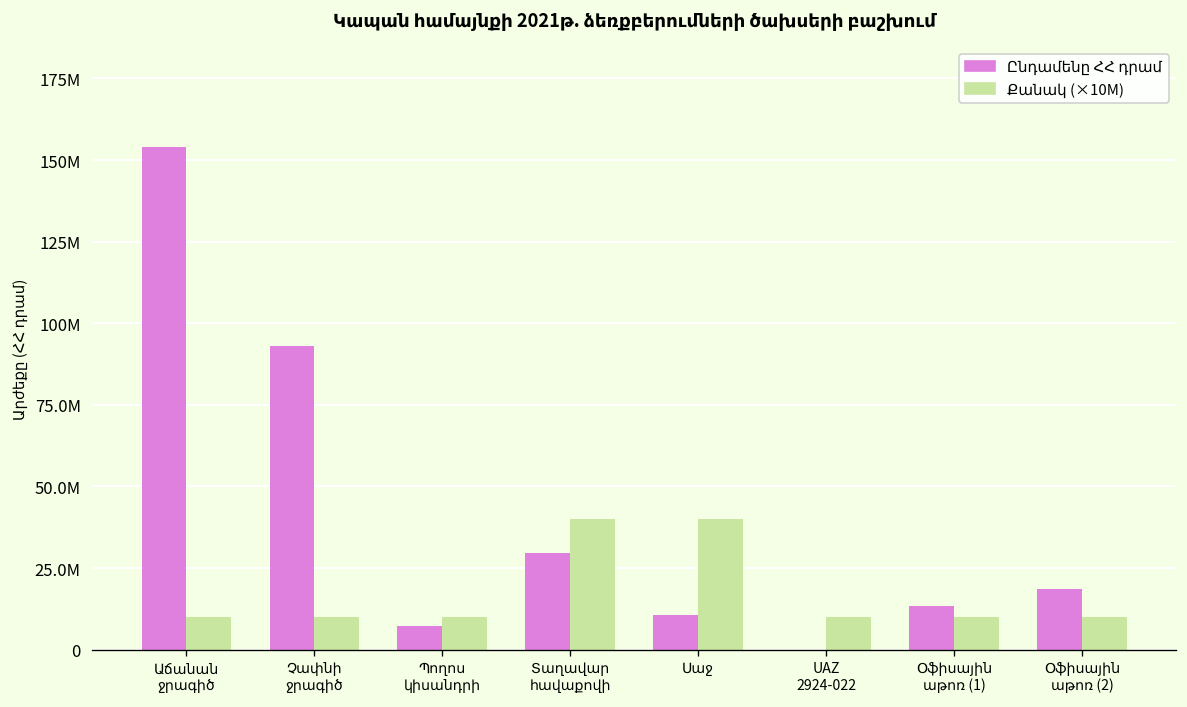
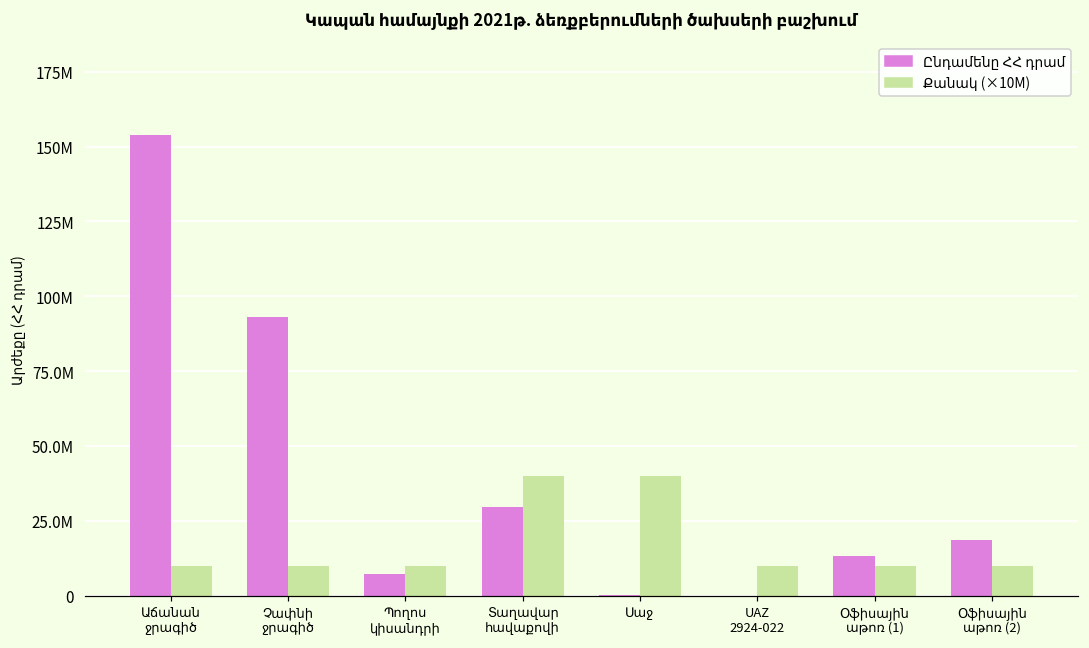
  {
    "Ընդամենը ՀՀ դրամ": {
      "Աճանան ջրագիծ": 154000000,
      "Չափնի ջրագիծ": 93000000,
      "Պողոս կիսանդրի": 7000000,
      "Տաղավար հավաքովի": 30000000,
-     "Սաջ": 11000000,
+     "Սաջ": 0,
      "Օֆիսային աթոռ (1)": 13000000,
      "Օֆիսային աթոռ (2)": 18000000
    },
    "Քանակ (×10M)": {
      "Աճանան ջրագիծ": 10000000,
      "Չափնի ջրագիծ": 10000000,
      "Պողոս կիսանդրի": 10000000,
      "Տաղավար հավաքովի": 40000000,
      "Սաջ": 40000000,
      "UAZ 2924-022": 10000000,
      "Օֆիսային աթոռ (1)": 10000000,
      "Օֆիսային աթոռ (2)": 10000000
    }
  }
